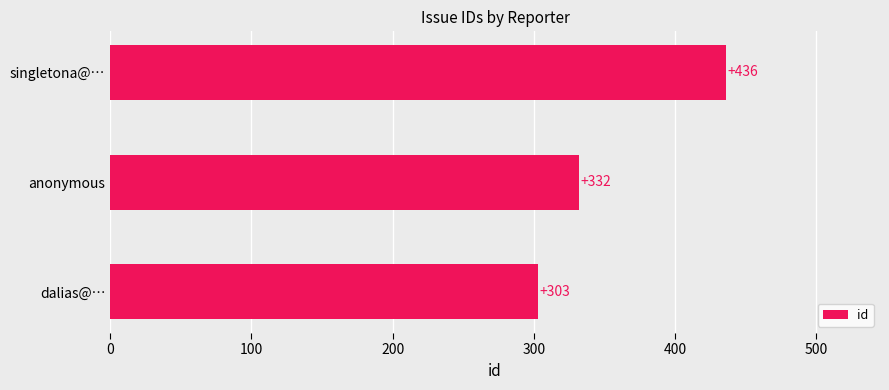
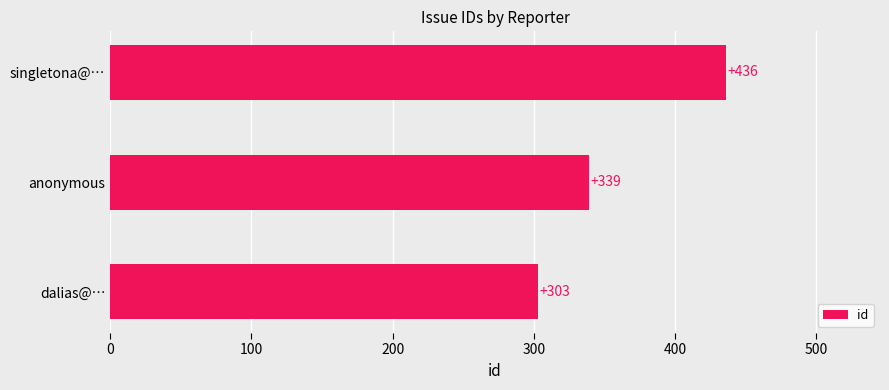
  {
    "singletona@…": "+436",
-   "anonymous": "+332",
+   "anonymous": "+339",
    "dalias@…": "+303"
  }
